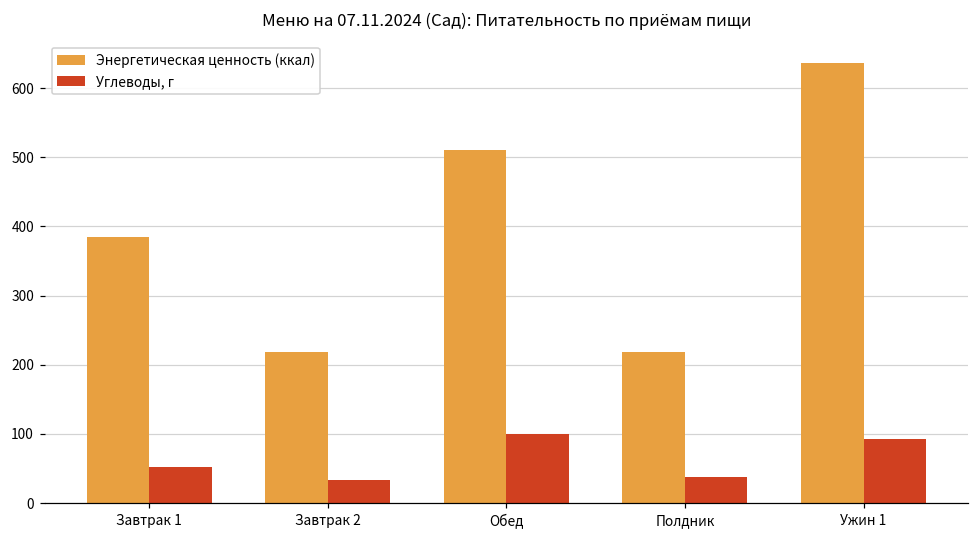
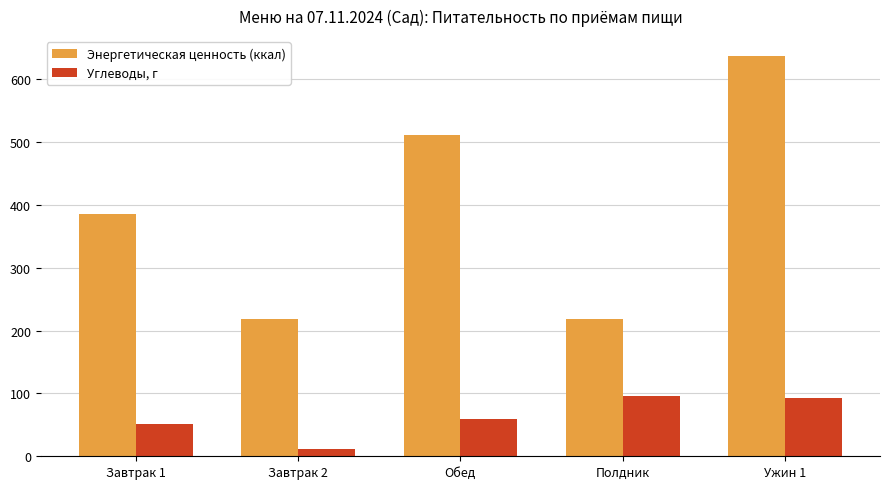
  {
    "Энергетическая ценность (ккал)": {
      "Завтрак 1": 390,
      "Завтрак 2": 220,
      "Обед": 510,
      "Полдник": 220,
      "Ужин 1": 640
    },
    "Углеводы, г": {
      "Завтрак 1": 50,
-     "Завтрак 2": 30,
-     "Обед": 100,
-     "Полдник": 40,
+     "Завтрак 2": 10,
+     "Обед": 60,
+     "Полдник": 100,
      "Ужин 1": 90
    }
  }
